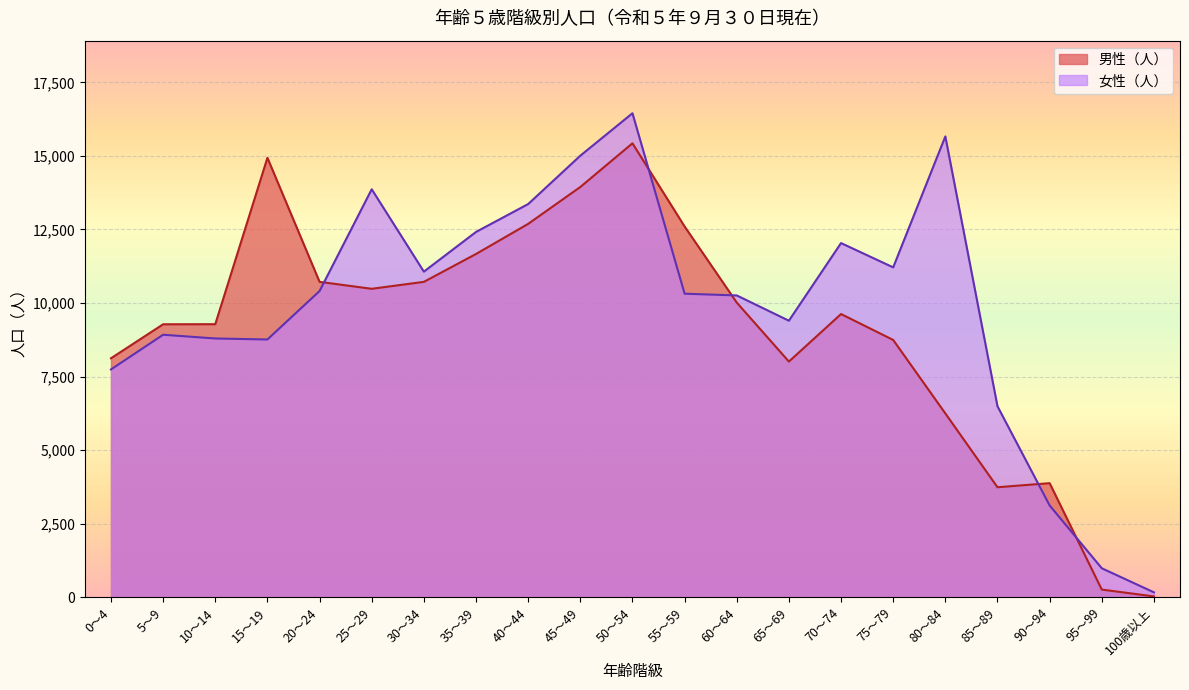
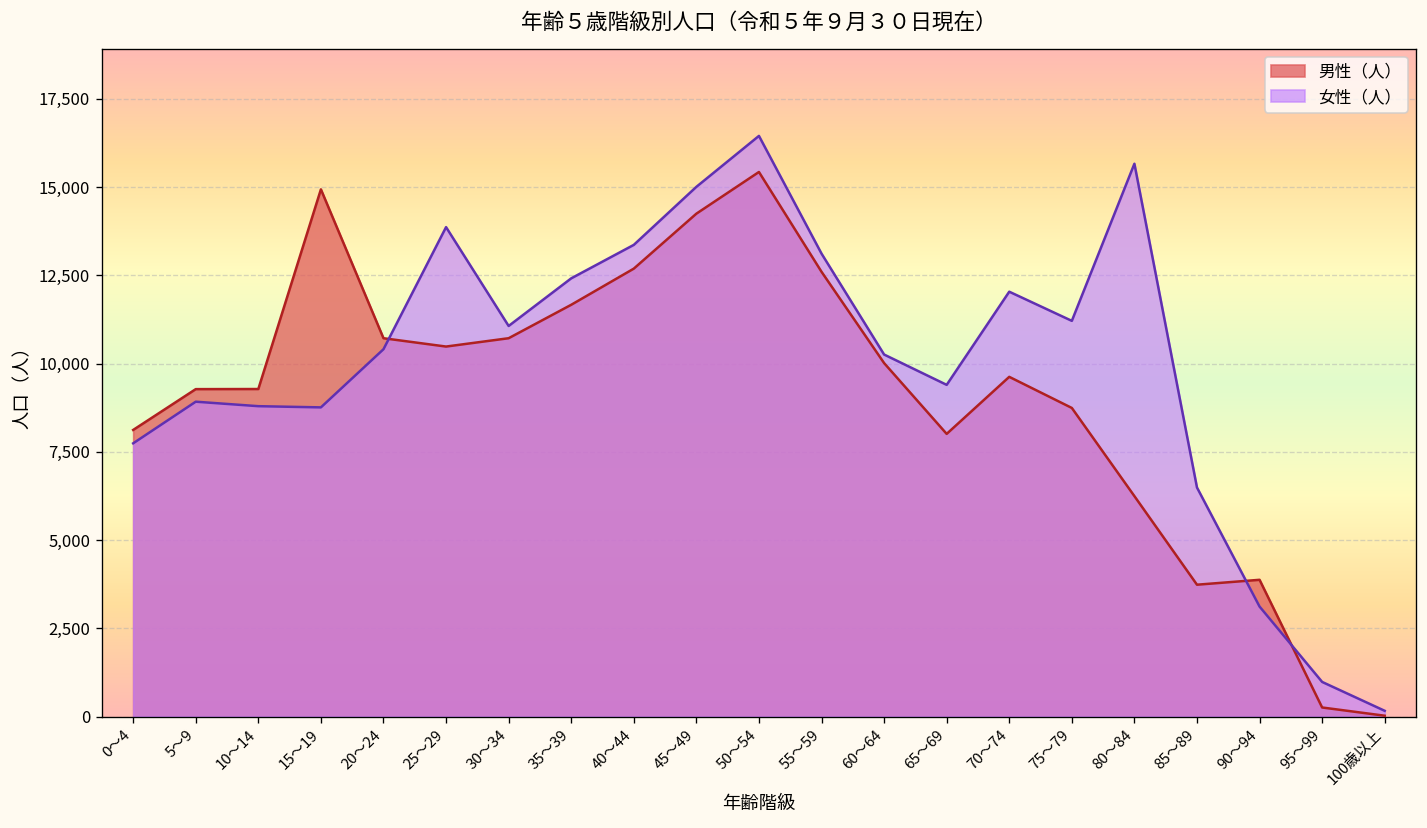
  {
    "男性（人）": {
      "0～4": "8,100",
      "5～9": "9,300",
      "10～14": "9,300",
      "15～19": "14,900",
      "20～24": "10,700",
      "25～29": "10,500",
      "30～34": "10,700",
      "35～39": "11,700",
      "40～44": "12,700",
-     "45～49": "13,900",
+     "45～49": "14,200",
      "50～54": "15,400",
      "55～59": "12,600",
      "60～64": "10,000",
      "65～69": "8,000",
      "70～74": "9,600",
      "75～79": "8,700",
      "80～84": "6,200",
      "85～89": "3,700",
      "90～94": "3,900",
      "95～99": "300",
      "100歳以上": "0"
    },
    "女性（人）": {
      "0～4": "7,700",
      "5～9": "8,900",
      "10～14": "8,800",
      "15～19": "8,800",
      "20～24": "10,400",
      "25～29": "13,900",
      "30～34": "11,100",
      "35～39": "12,400",
      "40～44": "13,400",
      "45～49": "15,000",
      "50～54": "16,400",
-     "55～59": "10,300",
+     "55～59": "13,100",
      "60～64": "10,300",
      "65～69": "9,400",
      "70～74": "12,000",
      "75～79": "11,200",
      "80～84": "15,700",
      "85～89": "6,500",
      "90～94": "3,100",
      "95～99": "1,000",
      "100歳以上": "200"
    }
  }
